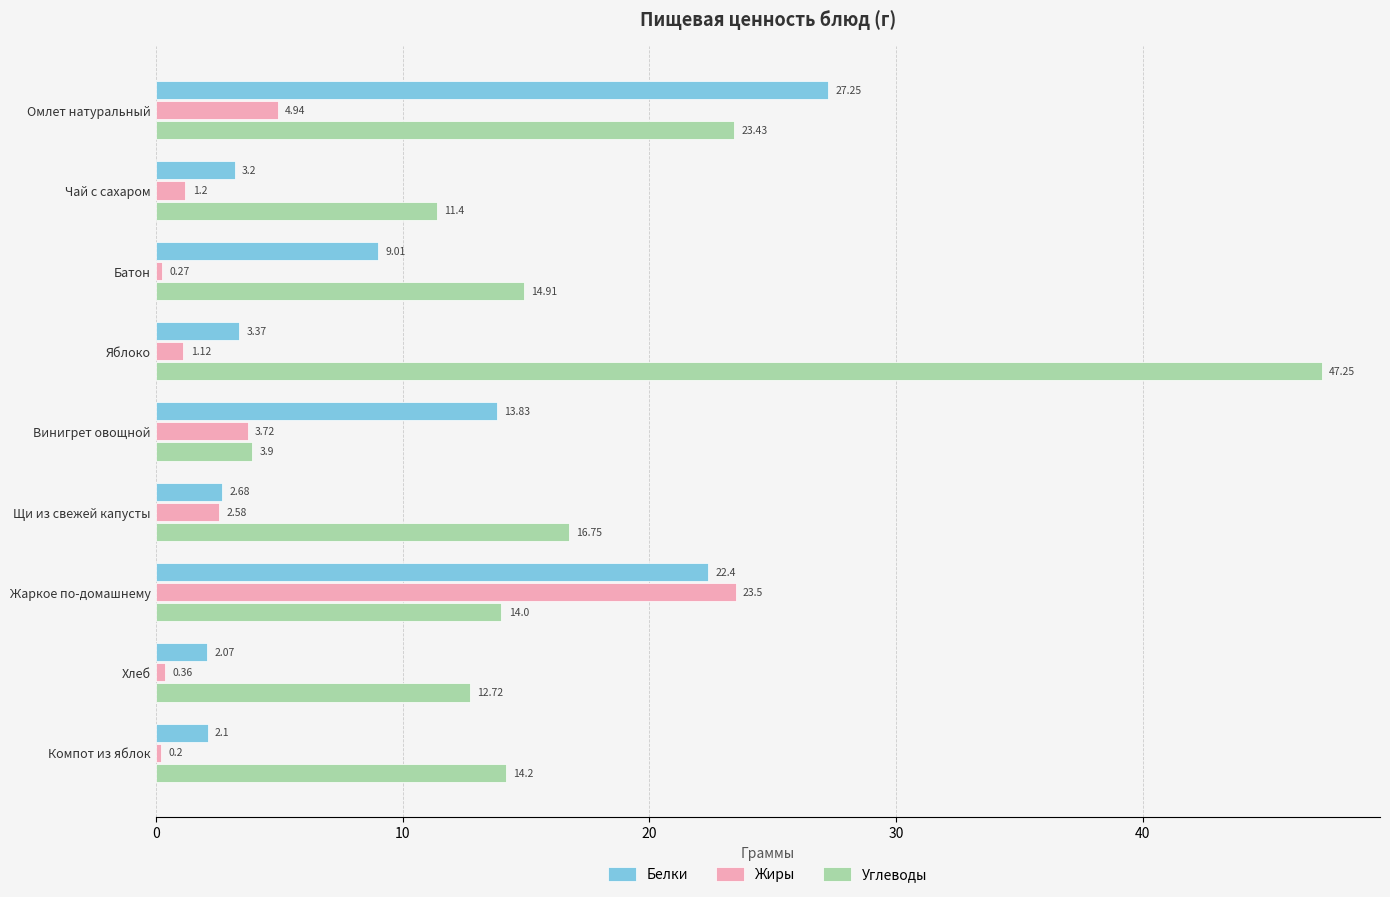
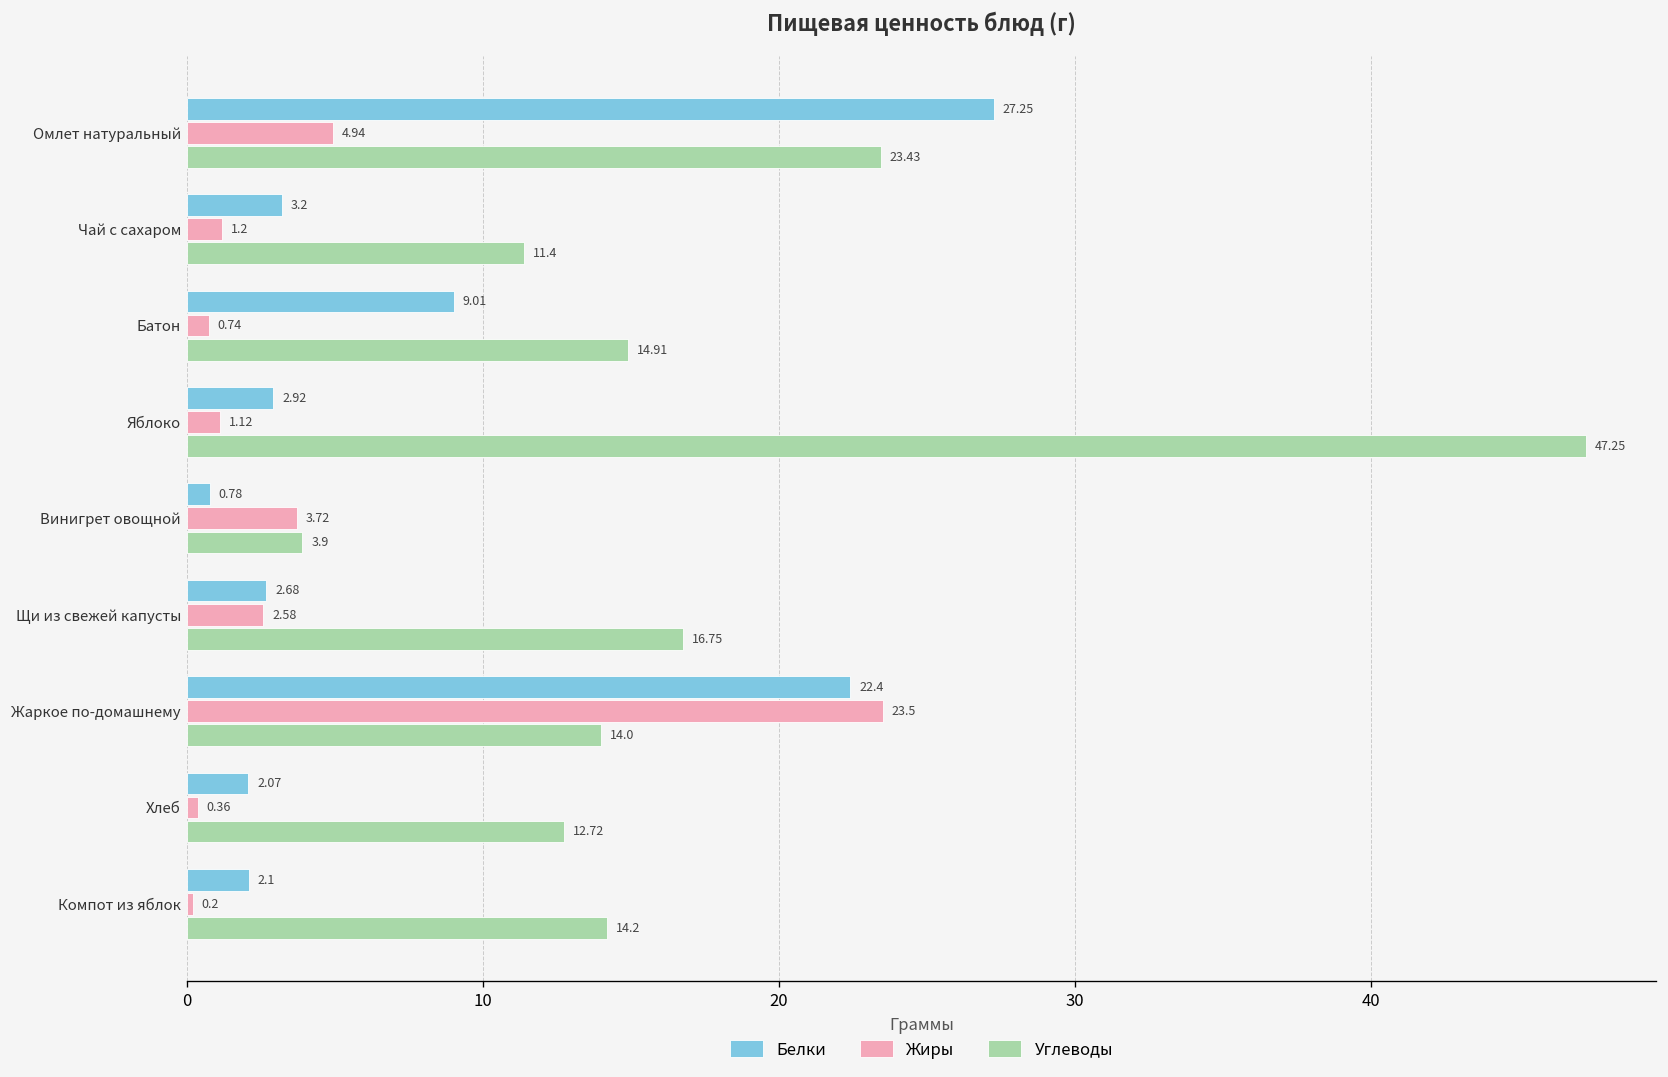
  {
    "Белки": {
      "Омлет натуральный": 27.25,
      "Чай с сахаром": 3.2,
      "Батон": 9.01,
-     "Яблоко": 3.37,
-     "Винигрет овощной": 13.83,
+     "Яблоко": 2.92,
+     "Винигрет овощной": 0.78,
      "Щи из свежей капусты": 2.68,
      "Жаркое по-домашнему": 22.4,
      "Хлеб": 2.07,
      "Компот из яблок": 2.1
    },
    "Жиры": {
      "Омлет натуральный": 4.94,
      "Чай с сахаром": 1.2,
-     "Батон": 0.27,
+     "Батон": 0.74,
      "Яблоко": 1.12,
      "Винигрет овощной": 3.72,
      "Щи из свежей капусты": 2.58,
      "Жаркое по-домашнему": 23.5,
      "Хлеб": 0.36,
      "Компот из яблок": 0.2
    },
    "Углеводы": {
      "Омлет натуральный": 23.43,
      "Чай с сахаром": 11.4,
      "Батон": 14.91,
      "Яблоко": 47.25,
      "Винигрет овощной": 3.9,
      "Щи из свежей капусты": 16.75,
      "Жаркое по-домашнему": 14.0,
      "Хлеб": 12.72,
      "Компот из яблок": 14.2
    }
  }
